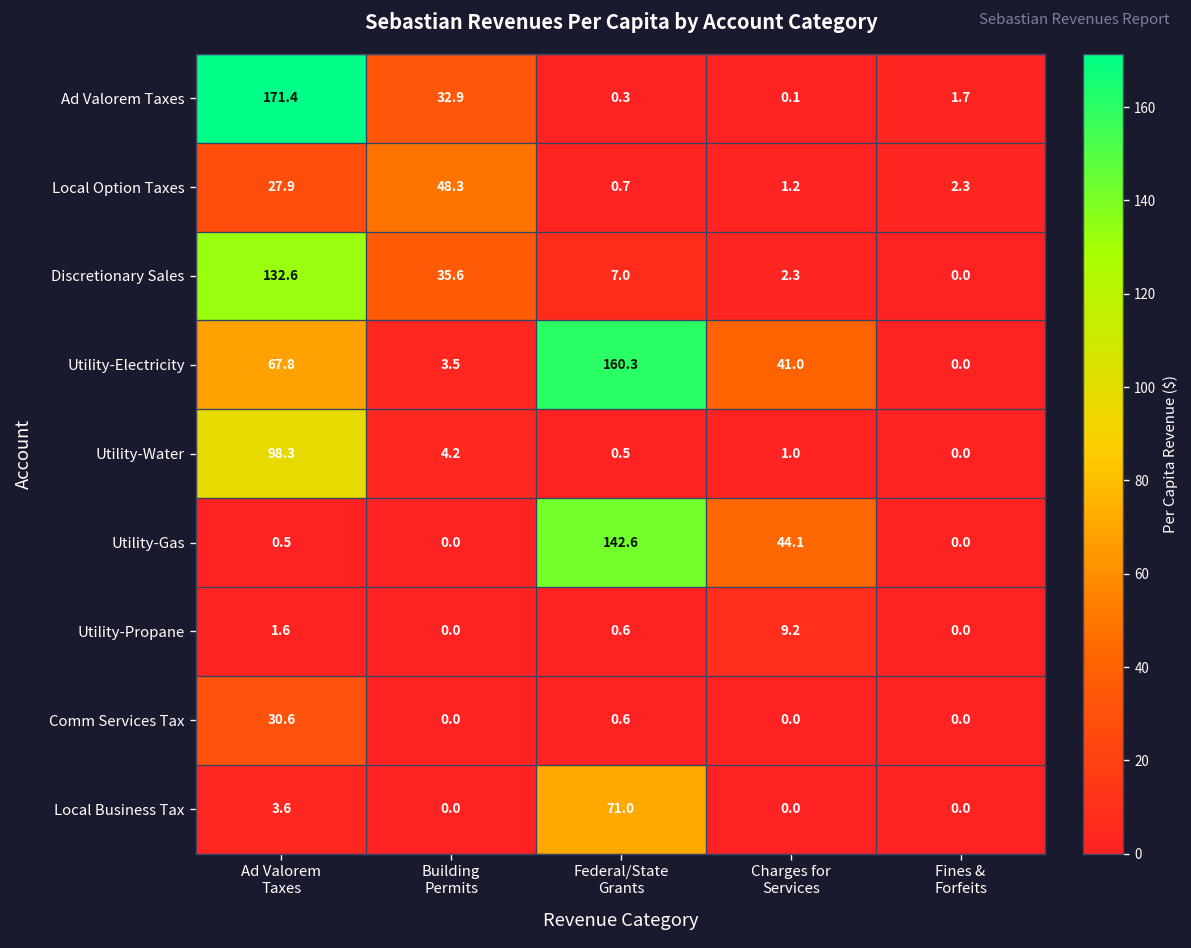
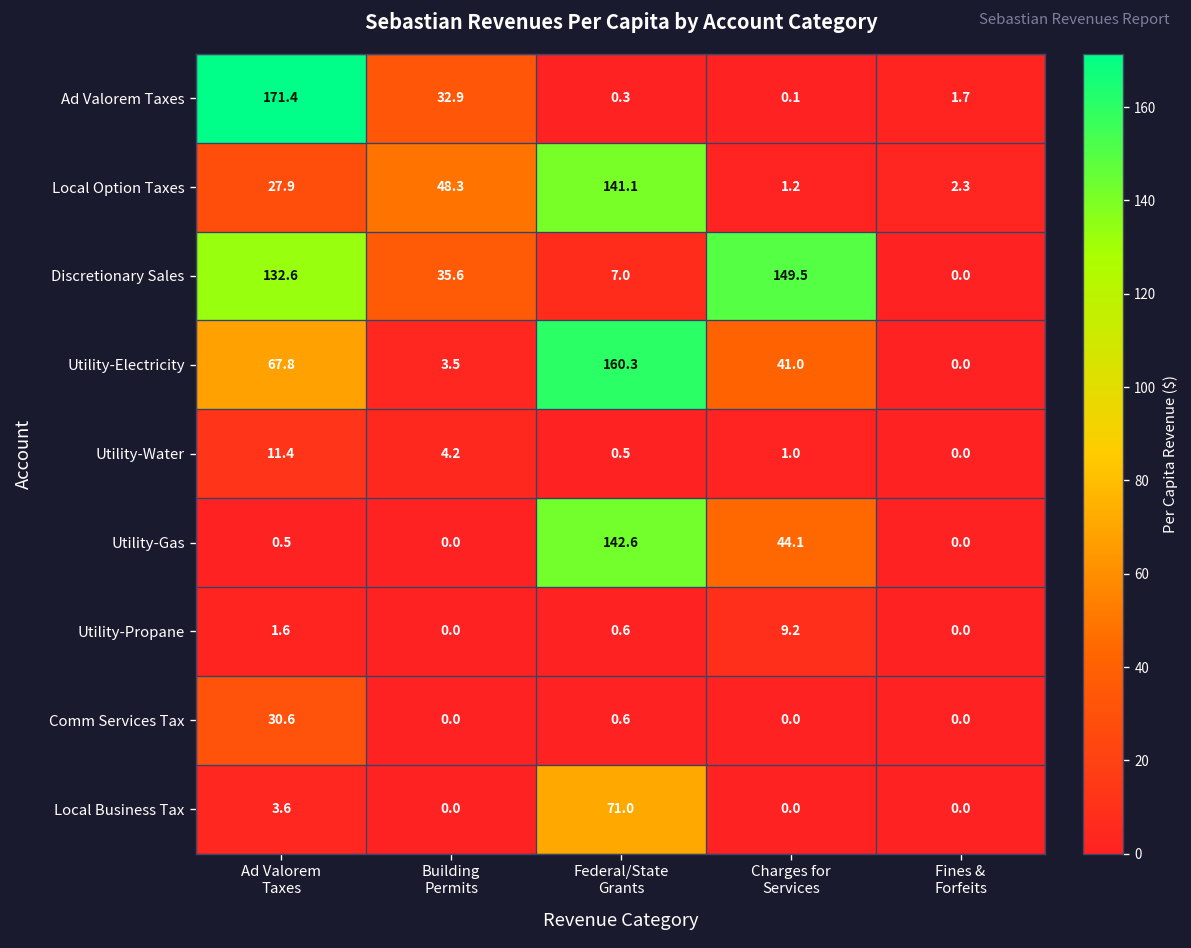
  {
    "Ad Valorem Taxes": {
      "Ad Valorem Taxes": 171.4,
      "Building Permits": 32.9,
      "Federal/State Grants": 0.3,
      "Charges for Services": 0.1,
      "Fines & Forfeits": 1.7
    },
    "Local Option Taxes": {
      "Ad Valorem Taxes": 27.9,
      "Building Permits": 48.3,
-     "Federal/State Grants": 0.7,
+     "Federal/State Grants": 141.1,
      "Charges for Services": 1.2,
      "Fines & Forfeits": 2.3
    },
    "Discretionary Sales": {
      "Ad Valorem Taxes": 132.6,
      "Building Permits": 35.6,
      "Federal/State Grants": 7.0,
-     "Charges for Services": 2.3,
+     "Charges for Services": 149.5,
      "Fines & Forfeits": 0.0
    },
    "Utility-Electricity": {
      "Ad Valorem Taxes": 67.8,
      "Building Permits": 3.5,
      "Federal/State Grants": 160.3,
      "Charges for Services": 41.0,
      "Fines & Forfeits": 0.0
    },
    "Utility-Water": {
-     "Ad Valorem Taxes": 98.3,
+     "Ad Valorem Taxes": 11.4,
      "Building Permits": 4.2,
      "Federal/State Grants": 0.5,
      "Charges for Services": 1.0,
      "Fines & Forfeits": 0.0
    },
    "Utility-Gas": {
      "Ad Valorem Taxes": 0.5,
      "Building Permits": 0.0,
      "Federal/State Grants": 142.6,
      "Charges for Services": 44.1,
      "Fines & Forfeits": 0.0
    },
    "Utility-Propane": {
      "Ad Valorem Taxes": 1.6,
      "Building Permits": 0.0,
      "Federal/State Grants": 0.6,
      "Charges for Services": 9.2,
      "Fines & Forfeits": 0.0
    },
    "Comm Services Tax": {
      "Ad Valorem Taxes": 30.6,
      "Building Permits": 0.0,
      "Federal/State Grants": 0.6,
      "Charges for Services": 0.0,
      "Fines & Forfeits": 0.0
    },
    "Local Business Tax": {
      "Ad Valorem Taxes": 3.6,
      "Building Permits": 0.0,
      "Federal/State Grants": 71.0,
      "Charges for Services": 0.0,
      "Fines & Forfeits": 0.0
    }
  }
